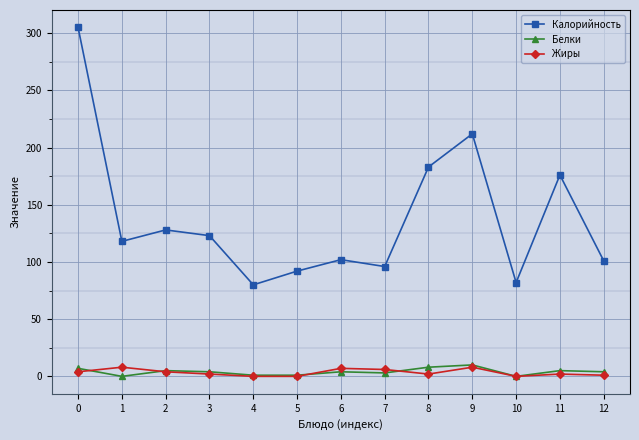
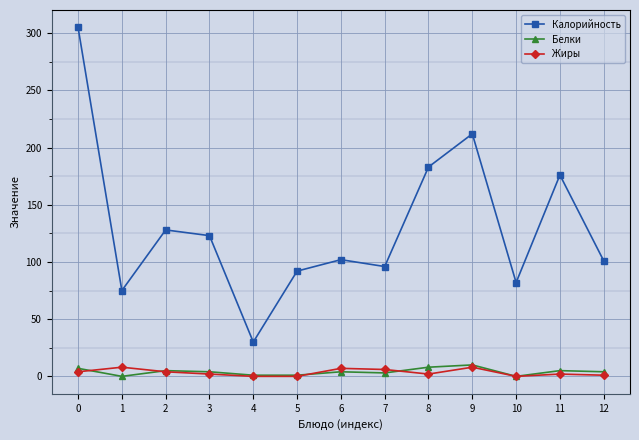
  {
    "Калорийность": {
      "0": 305,
-     "1": 118,
+     "1": 75,
      "2": 128,
      "3": 123,
-     "4": 80,
+     "4": 30,
      "5": 92,
      "6": 102,
      "7": 96,
      "8": 183,
      "9": 212,
      "10": 82,
      "11": 176,
      "12": 101
    },
    "Белки": {
      "0": 7,
      "1": 0,
      "6": 4,
      "7": 3,
      "8": 8,
      "11": 5,
      "12": 4
    },
    "Жиры": {
      "0": 4,
      "1": 8,
      "6": 7,
      "7": 6,
      "8": 2,
      "11": 2,
      "12": 1
    }
  }
